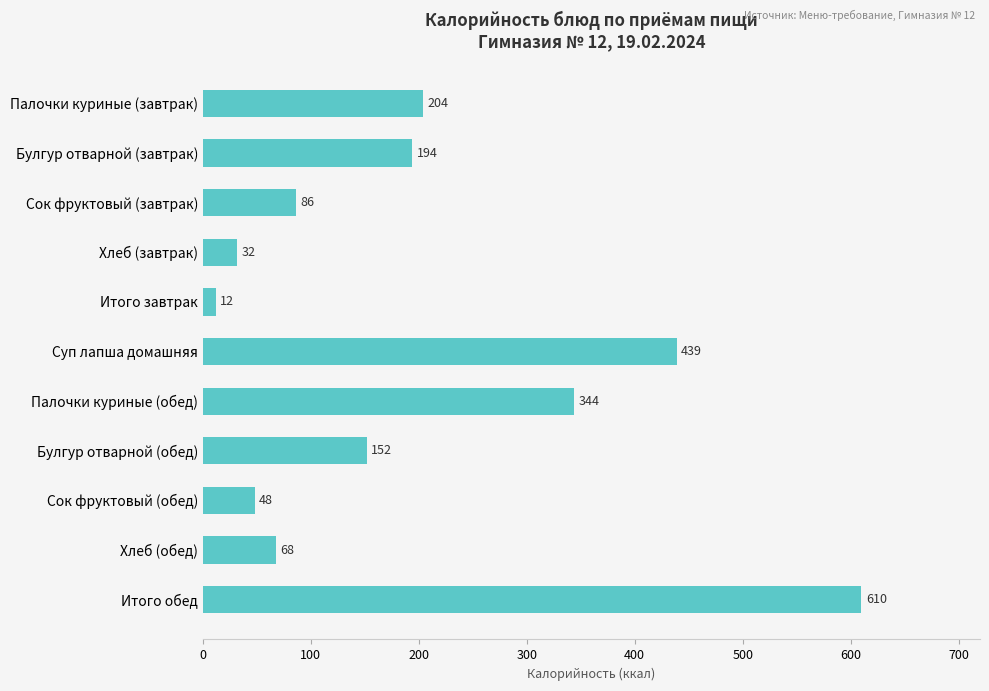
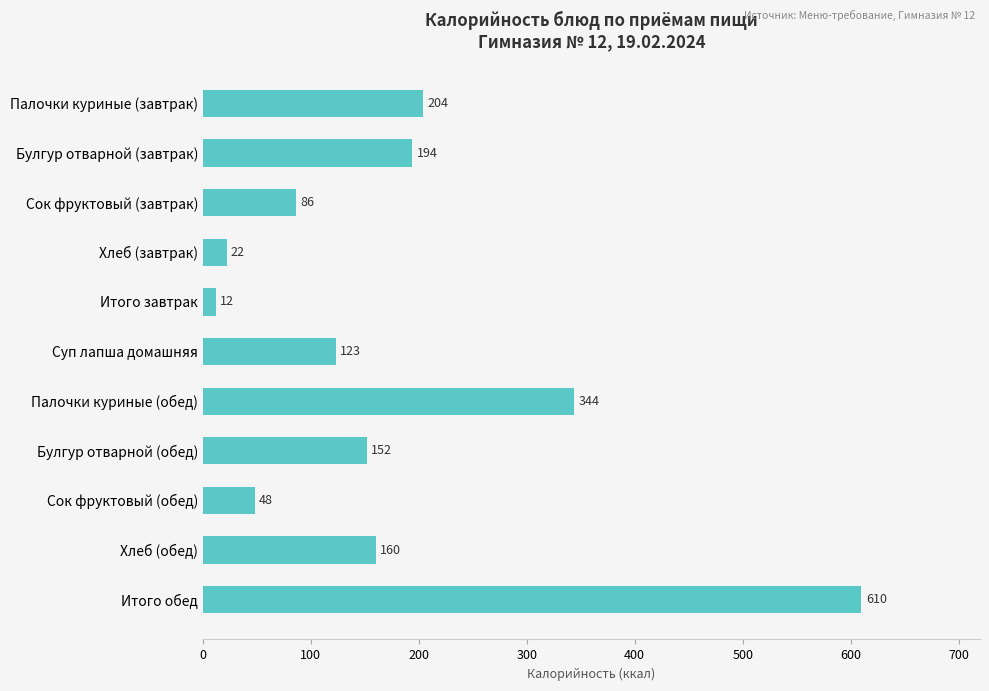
  {
    "Палочки куриные (завтрак)": 204,
    "Булгур отварной (завтрак)": 194,
    "Сок фруктовый (завтрак)": 86,
-   "Хлеб (завтрак)": 32,
+   "Хлеб (завтрак)": 22,
    "Итого завтрак": 12,
-   "Суп лапша домашняя": 439,
+   "Суп лапша домашняя": 123,
    "Палочки куриные (обед)": 344,
    "Булгур отварной (обед)": 152,
    "Сок фруктовый (обед)": 48,
-   "Хлеб (обед)": 68,
+   "Хлеб (обед)": 160,
    "Итого обед": 610
  }
